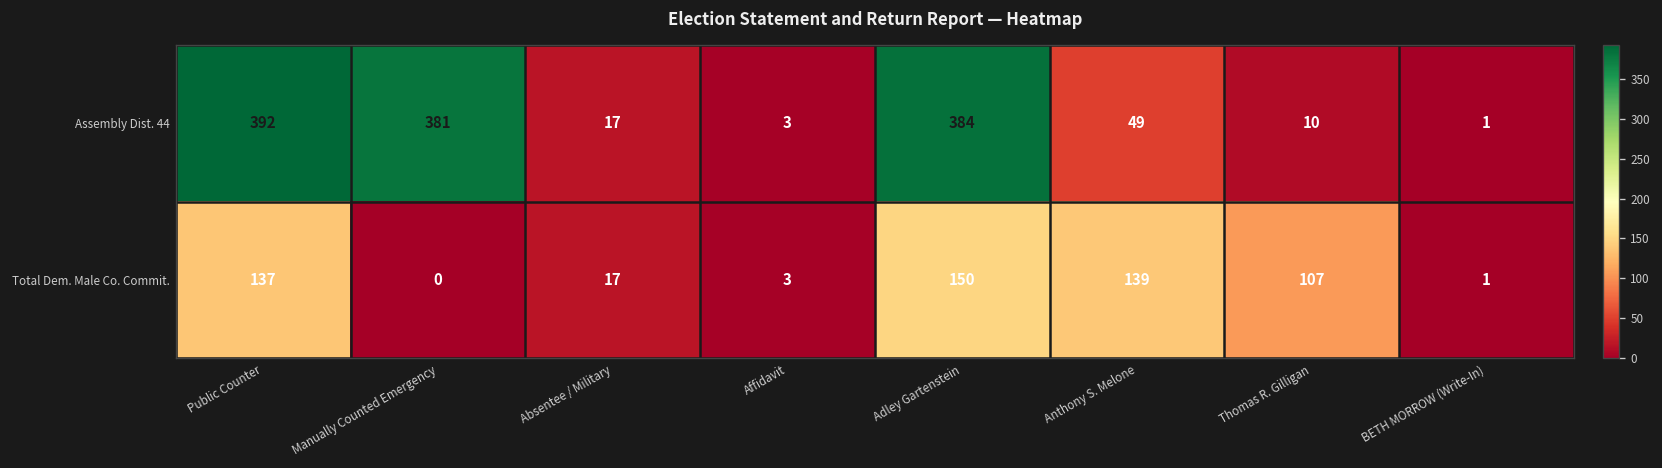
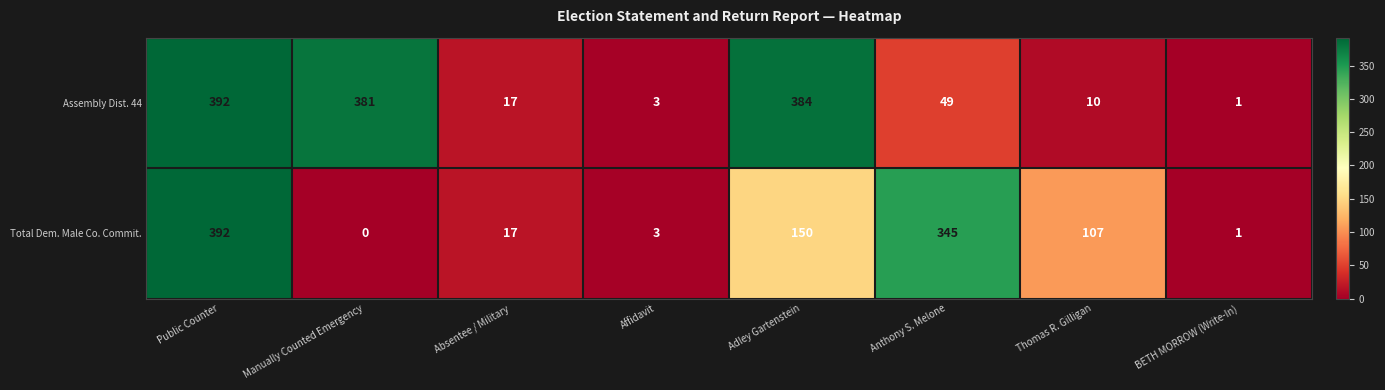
  {
    "Assembly Dist. 44": {
      "Public Counter": 392,
      "Manually Counted Emergency": 381,
      "Absentee / Military": 17,
      "Affidavit": 3,
      "Adley Gartenstein": 384,
      "Anthony S. Melone": 49,
      "Thomas R. Gilligan": 10,
      "BETH MORROW (Write-In)": 1
    },
    "Total Dem. Male Co. Commit.": {
-     "Public Counter": 137,
+     "Public Counter": 392,
      "Manually Counted Emergency": 0,
      "Absentee / Military": 17,
      "Affidavit": 3,
      "Adley Gartenstein": 150,
-     "Anthony S. Melone": 139,
+     "Anthony S. Melone": 345,
      "Thomas R. Gilligan": 107,
      "BETH MORROW (Write-In)": 1
    }
  }
